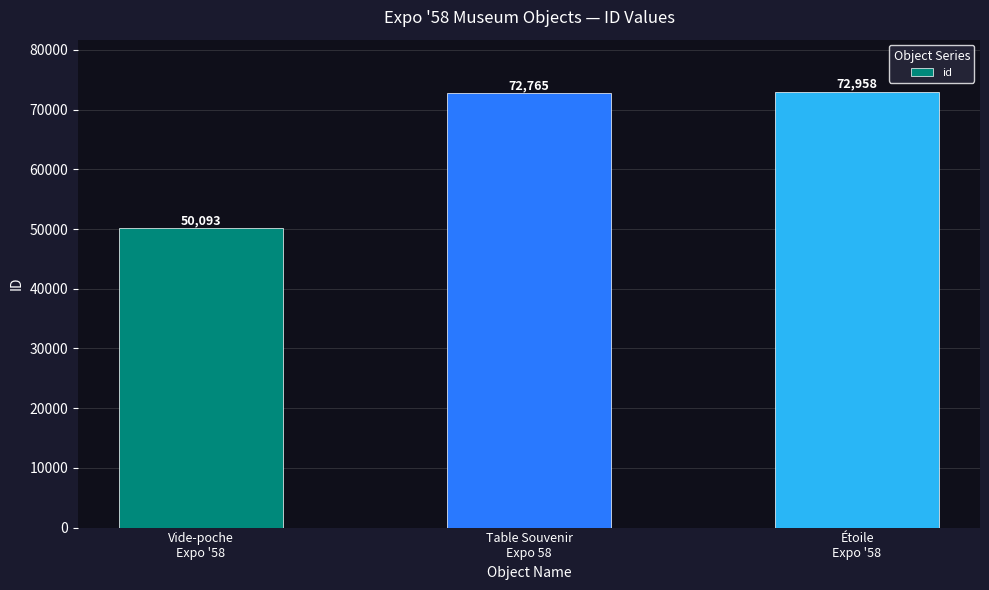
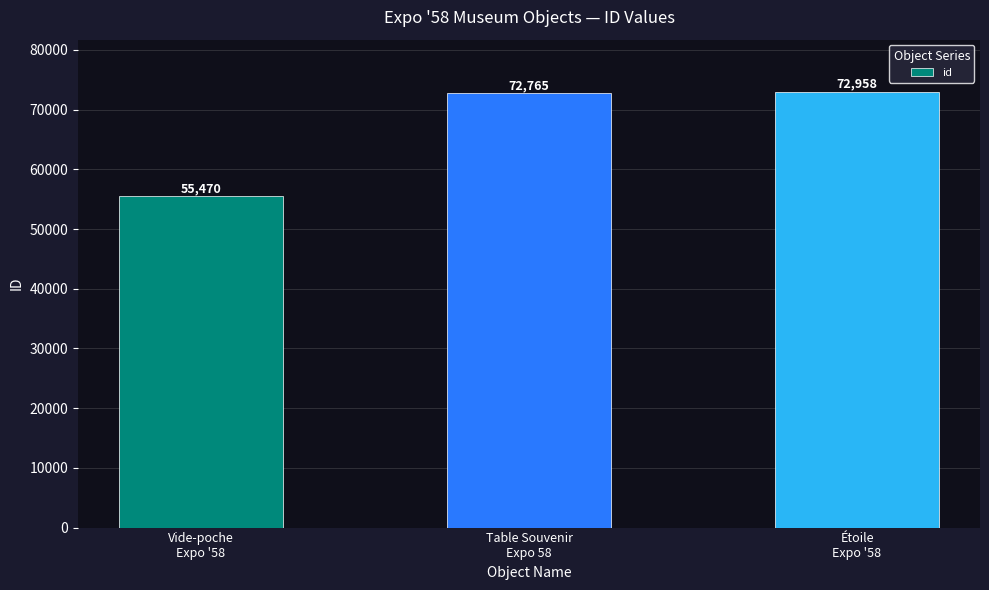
  {
-   "Vide-poche Expo '58": "50,093",
+   "Vide-poche Expo '58": "55,470",
    "Table Souvenir Expo 58": "72,765",
    "Étoile Expo '58": "72,958"
  }
